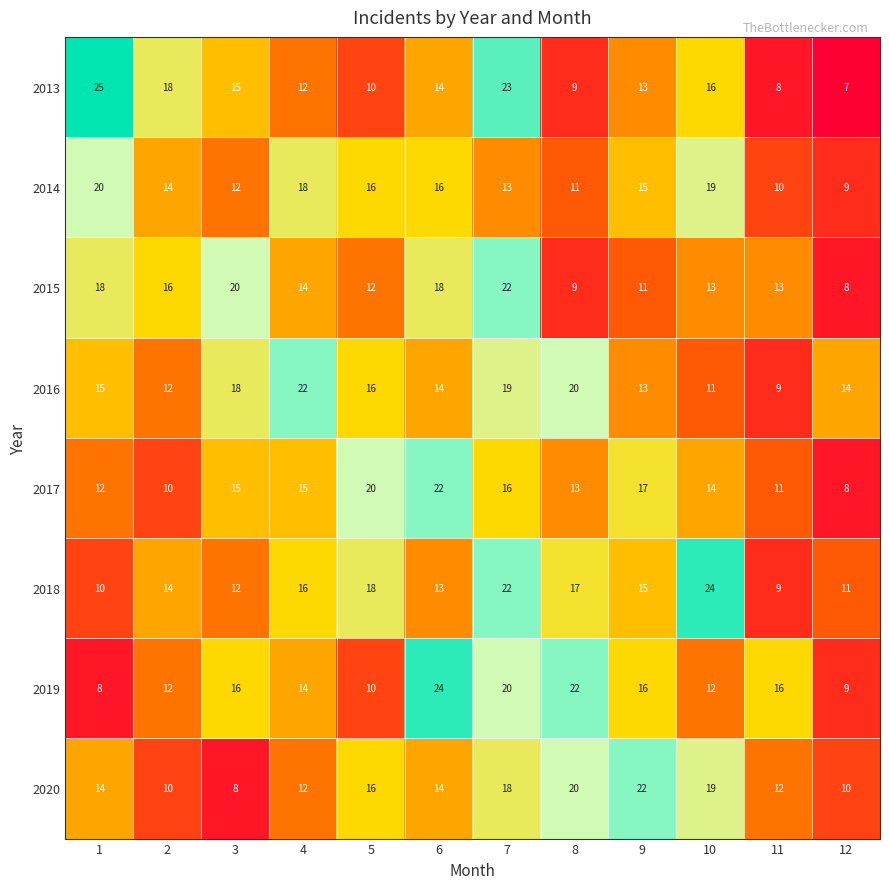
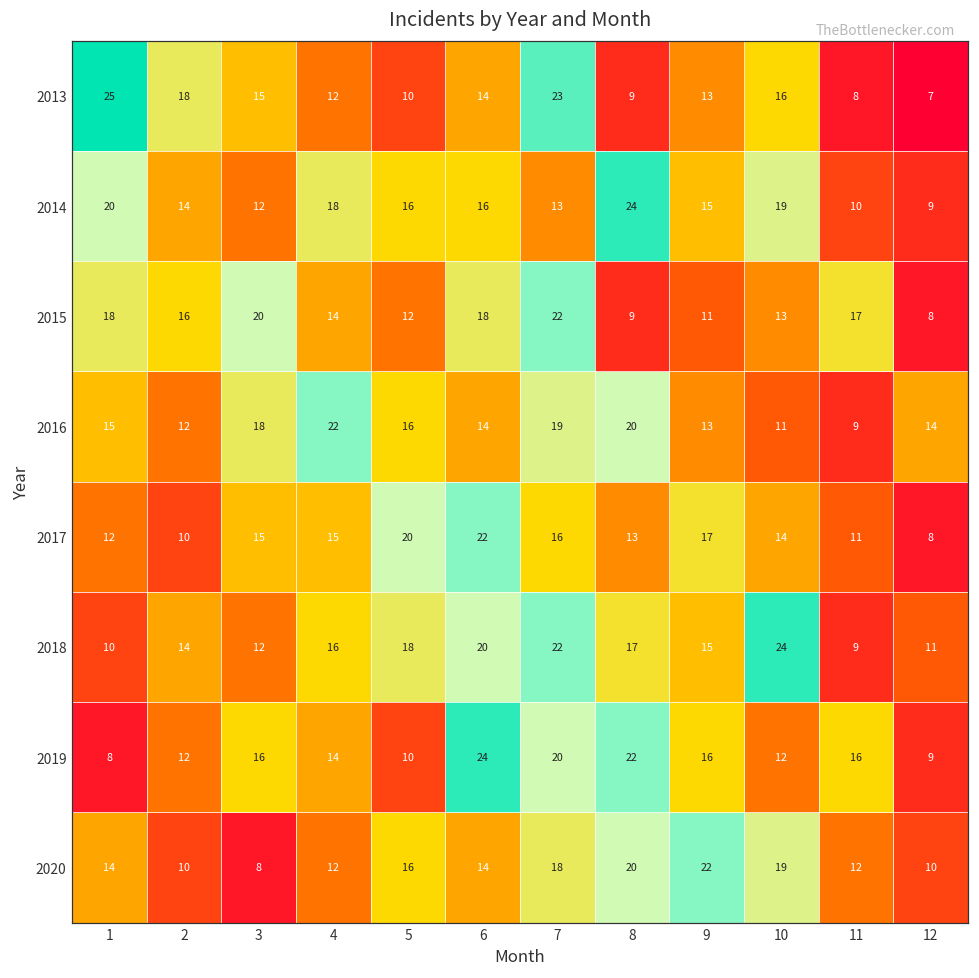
  {
    "2013": {
      "1": 25,
      "2": 18,
      "3": 15,
      "4": 12,
      "5": 10,
      "6": 14,
      "7": 23,
      "8": 9,
      "9": 13,
      "10": 16,
      "11": 8,
      "12": 7
    },
    "2014": {
      "1": 20,
      "2": 14,
      "3": 12,
      "4": 18,
      "5": 16,
      "6": 16,
      "7": 13,
-     "8": 11,
+     "8": 24,
      "9": 15,
      "10": 19,
      "11": 10,
      "12": 9
    },
    "2015": {
      "1": 18,
      "2": 16,
      "3": 20,
      "4": 14,
      "5": 12,
      "6": 18,
      "7": 22,
      "8": 9,
      "9": 11,
      "10": 13,
-     "11": 13,
+     "11": 17,
      "12": 8
    },
    "2016": {
      "1": 15,
      "2": 12,
      "3": 18,
      "4": 22,
      "5": 16,
      "6": 14,
      "7": 19,
      "8": 20,
      "9": 13,
      "10": 11,
      "11": 9,
      "12": 14
    },
    "2017": {
      "1": 12,
      "2": 10,
      "3": 15,
      "4": 15,
      "5": 20,
      "6": 22,
      "7": 16,
      "8": 13,
      "9": 17,
      "10": 14,
      "11": 11,
      "12": 8
    },
    "2018": {
      "1": 10,
      "2": 14,
      "3": 12,
      "4": 16,
      "5": 18,
-     "6": 13,
+     "6": 20,
      "7": 22,
      "8": 17,
      "9": 15,
      "10": 24,
      "11": 9,
      "12": 11
    },
    "2019": {
      "1": 8,
      "2": 12,
      "3": 16,
      "4": 14,
      "5": 10,
      "6": 24,
      "7": 20,
      "8": 22,
      "9": 16,
      "10": 12,
      "11": 16,
      "12": 9
    },
    "2020": {
      "1": 14,
      "2": 10,
      "3": 8,
      "4": 12,
      "5": 16,
      "6": 14,
      "7": 18,
      "8": 20,
      "9": 22,
      "10": 19,
      "11": 12,
      "12": 10
    }
  }
